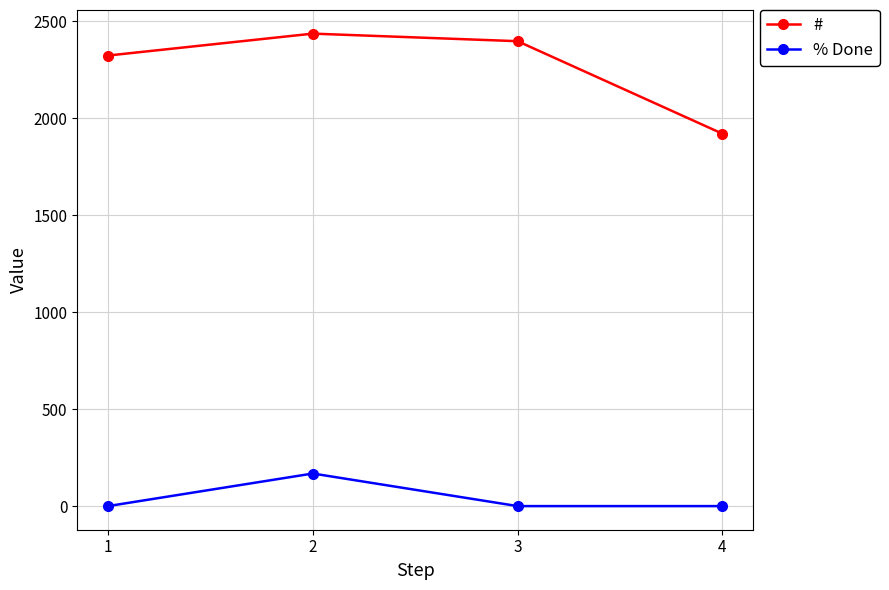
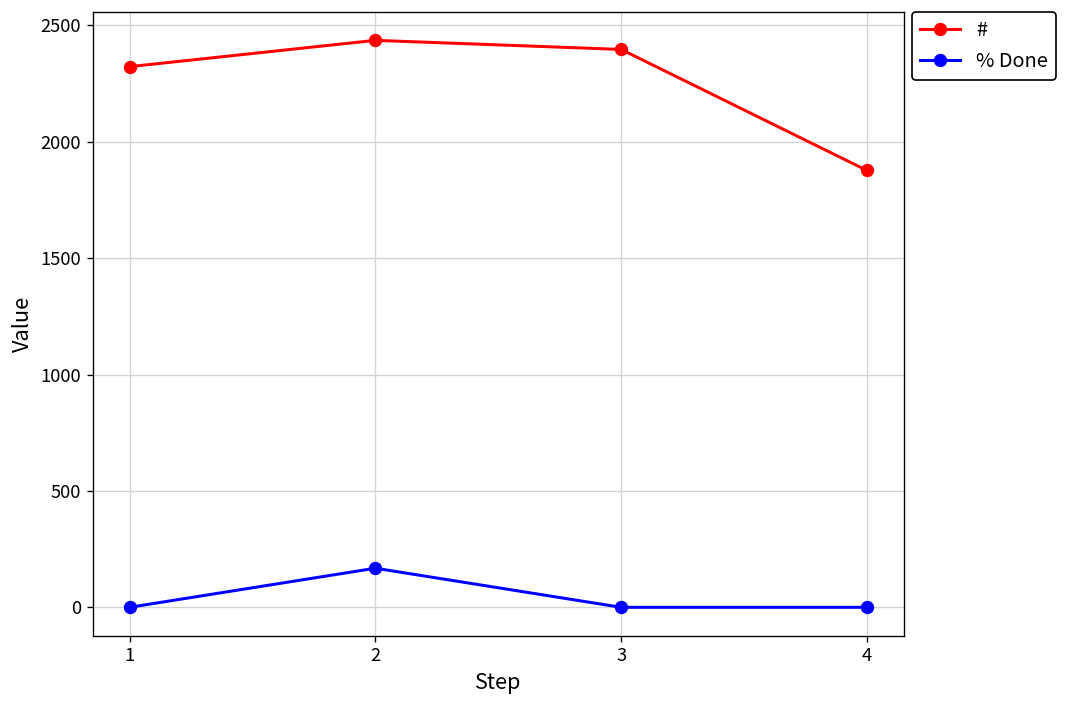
  {
    "#": {
      "1": 2320,
      "2": 2440,
      "3": 2400,
-     "4": 1920
+     "4": 1880
    },
    "% Done": {
      "1": 0,
      "2": 170,
      "3": 0,
      "4": 0
    }
  }
